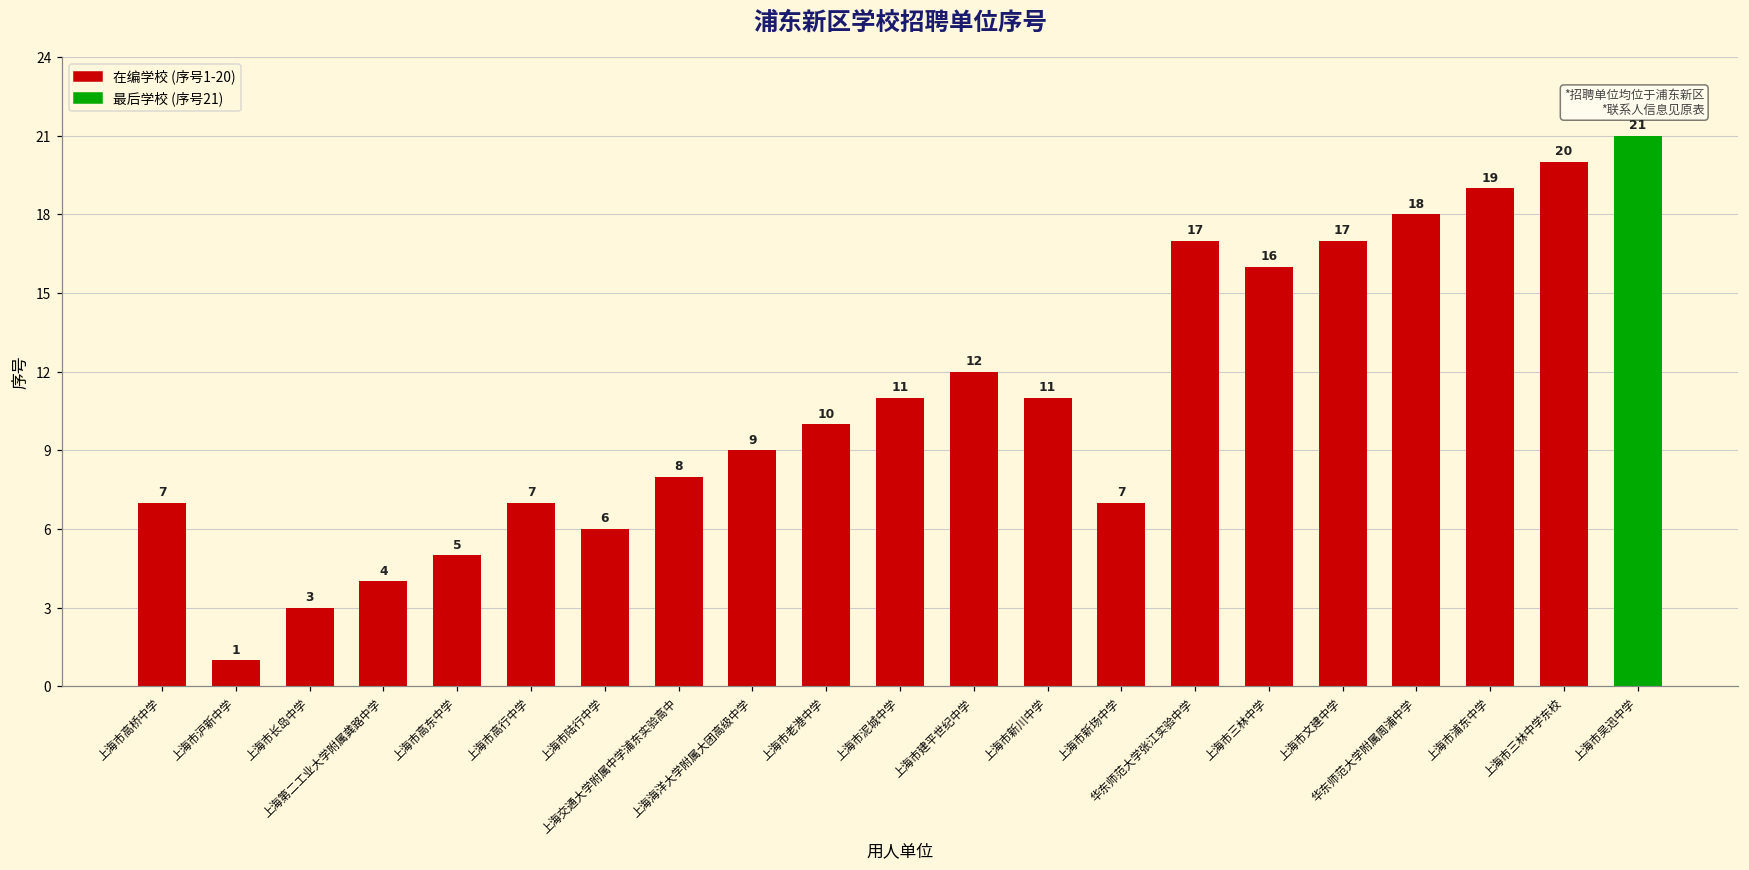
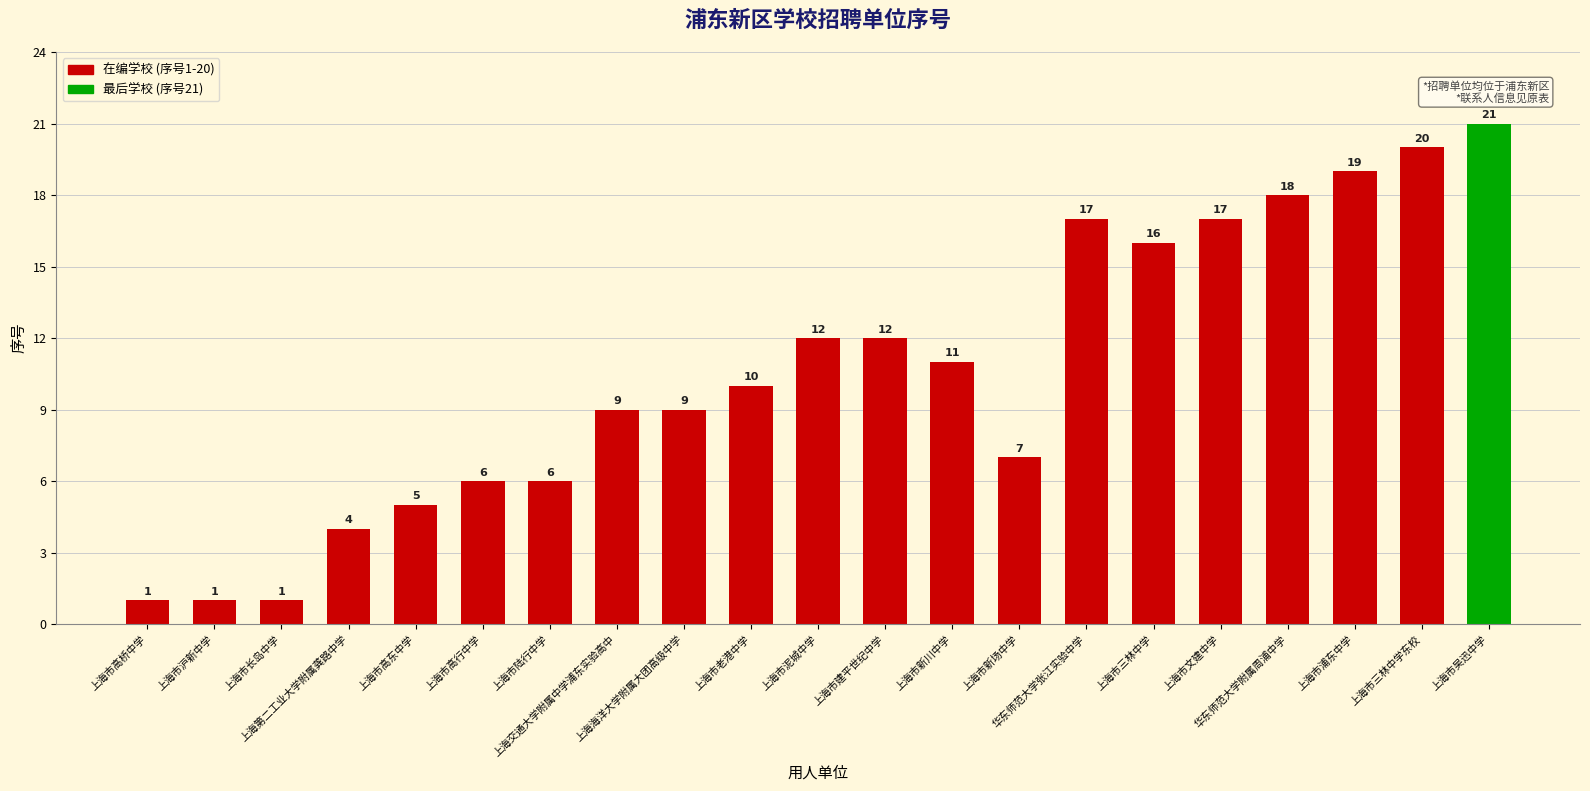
  {
-   "上海市高桥中学": 7,
+   "上海市高桥中学": 1,
    "上海市沪新中学": 1,
-   "上海市长岛中学": 3,
+   "上海市长岛中学": 1,
    "上海第二工业大学附属龚路中学": 4,
    "上海市高东中学": 5,
-   "上海市高行中学": 7,
+   "上海市高行中学": 6,
    "上海市陆行中学": 6,
-   "上海交通大学附属中学浦东实验高中": 8,
+   "上海交通大学附属中学浦东实验高中": 9,
    "上海海洋大学附属大团高级中学": 9,
    "上海市老港中学": 10,
-   "上海市泥城中学": 11,
+   "上海市泥城中学": 12,
    "上海市建平世纪中学": 12,
    "上海市新川中学": 11,
    "上海市新场中学": 7,
    "华东师范大学张江实验中学": 17,
    "上海市三林中学": 16,
    "上海市文建中学": 17,
    "华东师范大学附属周浦中学": 18,
    "上海市浦东中学": 19,
    "上海市三林中学东校": 20,
    "上海市吴迅中学": 21
  }
